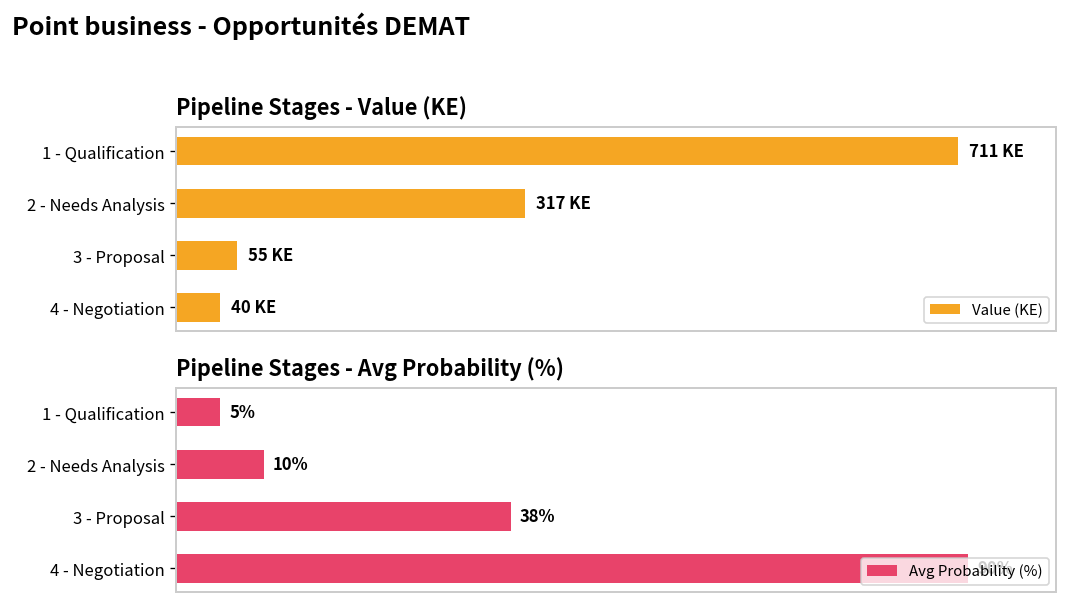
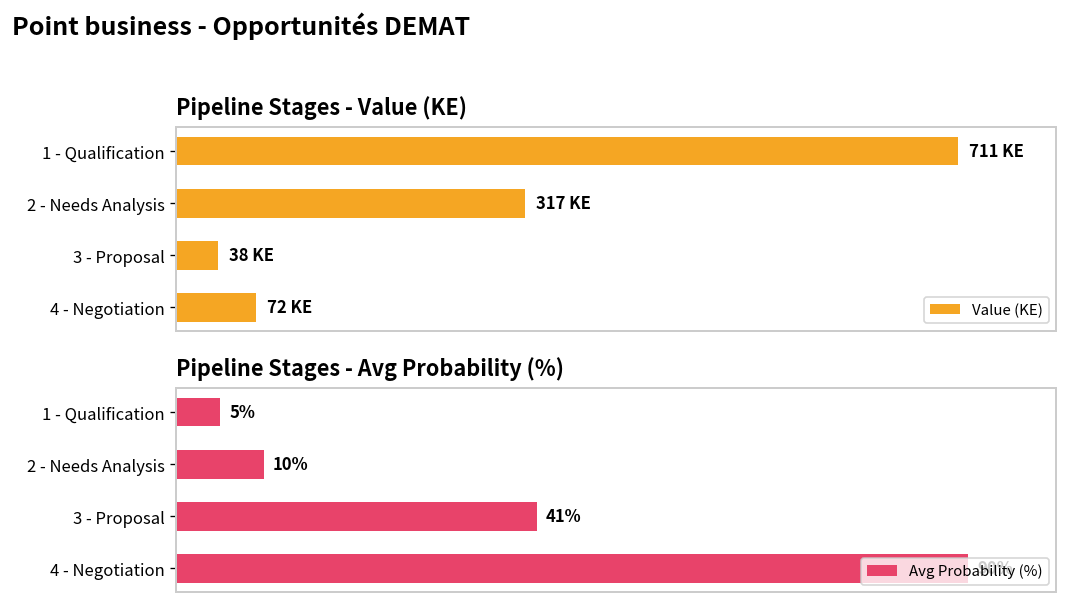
  {
    "Pipeline Stages - Value (KE)": {
      "1 - Qualification": "711",
      "2 - Needs Analysis": "317",
-     "3 - Proposal": "55",
-     "4 - Negotiation": "40"
+     "3 - Proposal": "38",
+     "4 - Negotiation": "72"
    },
    "Pipeline Stages - Avg Probability (%)": {
      "1 - Qualification": "5%",
      "2 - Needs Analysis": "10%",
-     "3 - Proposal": "38%"
+     "3 - Proposal": "41%"
    }
  }
